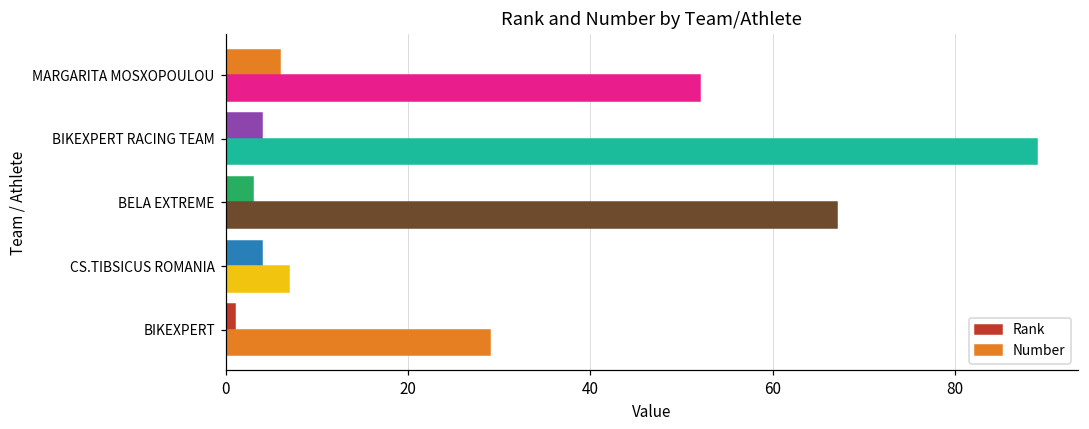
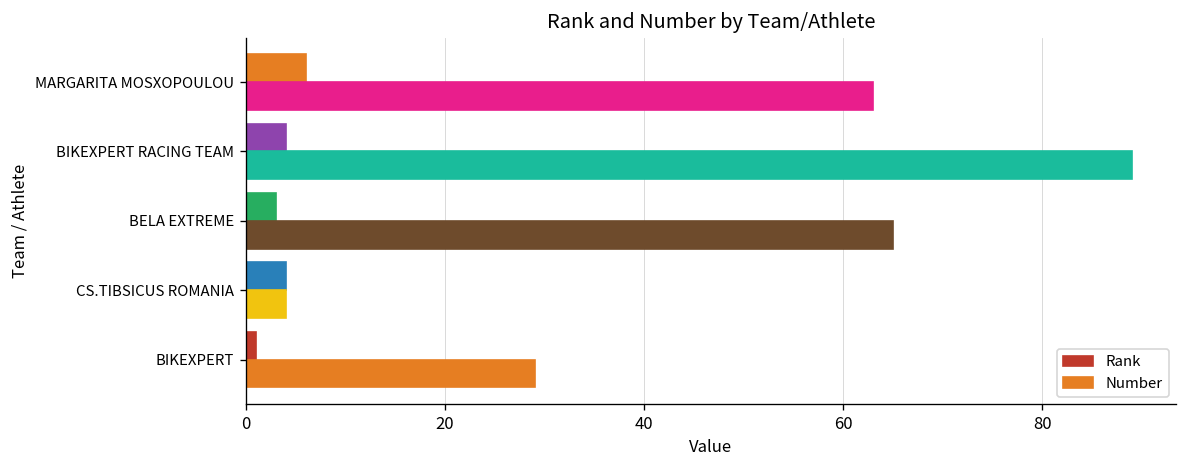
  {
    "Rank": {
      "MARGARITA MOSXOPOULOU": 6,
      "BIKEXPERT RACING TEAM": 4,
      "BELA EXTREME": 3,
      "CS.TIBSICUS ROMANIA": 4,
      "BIKEXPERT": 1
    },
    "Number": {
-     "MARGARITA MOSXOPOULOU": 52,
+     "MARGARITA MOSXOPOULOU": 63,
      "BIKEXPERT RACING TEAM": 89,
-     "BELA EXTREME": 67,
-     "CS.TIBSICUS ROMANIA": 7,
+     "BELA EXTREME": 65,
+     "CS.TIBSICUS ROMANIA": 4,
      "BIKEXPERT": 29
    }
  }
